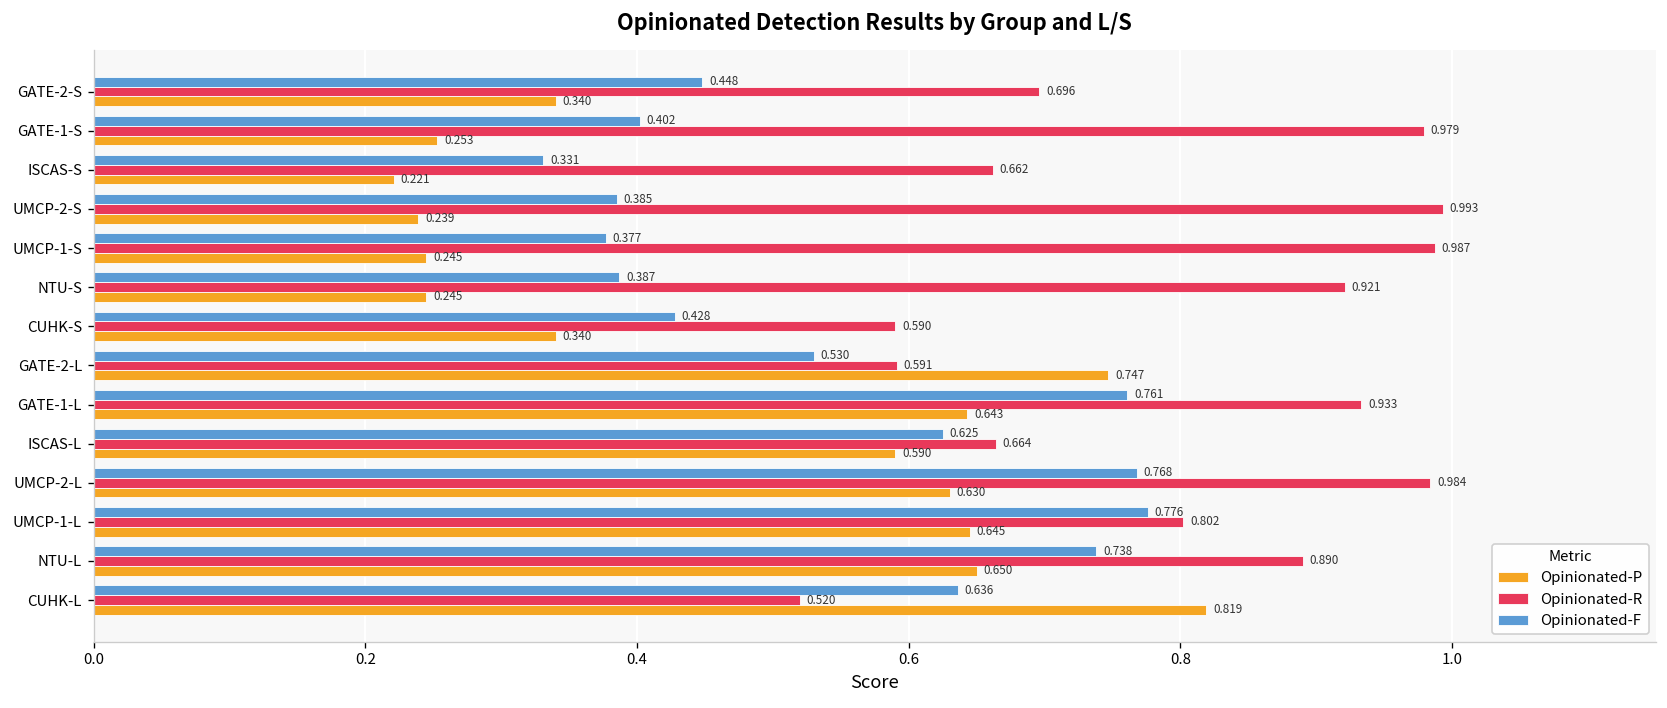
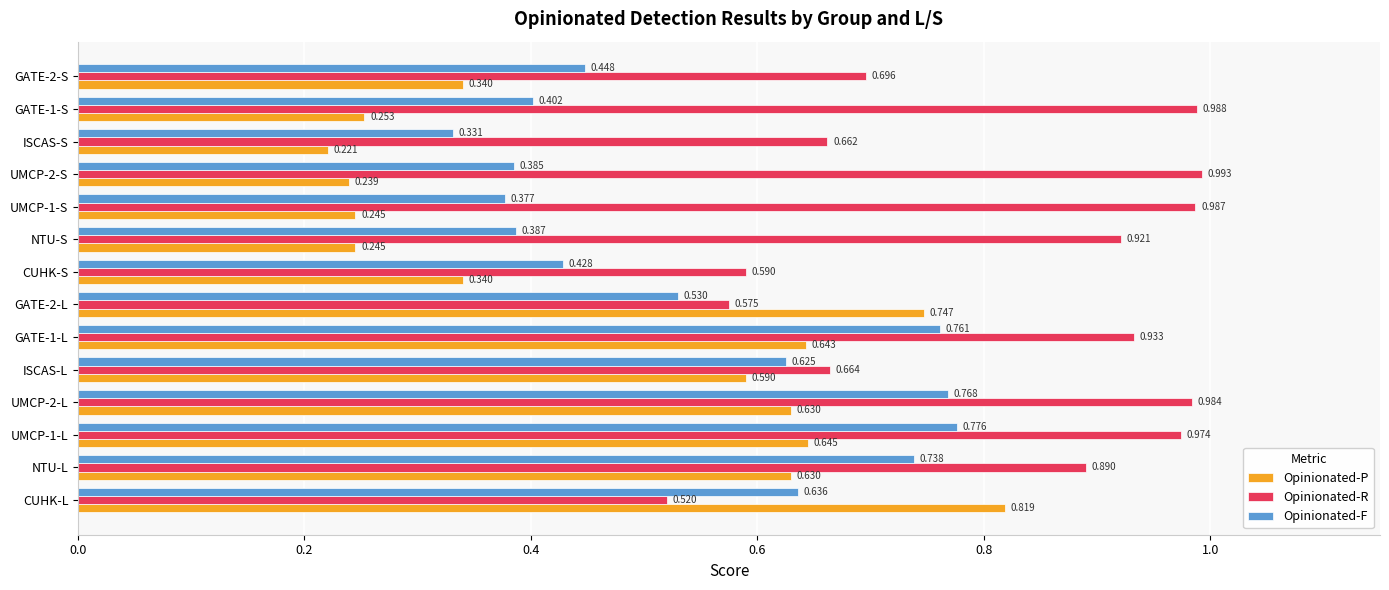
  {
    "Opinionated-P": {
      "GATE-2-S": 0.340,
      "GATE-1-S": 0.253,
      "ISCAS-S": 0.221,
      "UMCP-2-S": 0.239,
      "UMCP-1-S": 0.245,
      "NTU-S": 0.245,
      "CUHK-S": 0.340,
      "GATE-2-L": 0.747,
      "GATE-1-L": 0.643,
      "ISCAS-L": 0.590,
      "UMCP-2-L": 0.630,
      "UMCP-1-L": 0.645,
-     "NTU-L": 0.650,
+     "NTU-L": 0.630,
      "CUHK-L": 0.819
    },
    "Opinionated-R": {
      "GATE-2-S": 0.696,
-     "GATE-1-S": 0.979,
+     "GATE-1-S": 0.988,
      "ISCAS-S": 0.662,
      "UMCP-2-S": 0.993,
      "UMCP-1-S": 0.987,
      "NTU-S": 0.921,
      "CUHK-S": 0.590,
-     "GATE-2-L": 0.591,
+     "GATE-2-L": 0.575,
      "GATE-1-L": 0.933,
      "ISCAS-L": 0.664,
      "UMCP-2-L": 0.984,
-     "UMCP-1-L": 0.802,
+     "UMCP-1-L": 0.974,
      "NTU-L": 0.890,
      "CUHK-L": 0.520
    },
    "Opinionated-F": {
      "GATE-2-S": 0.448,
      "GATE-1-S": 0.402,
      "ISCAS-S": 0.331,
      "UMCP-2-S": 0.385,
      "UMCP-1-S": 0.377,
      "NTU-S": 0.387,
      "CUHK-S": 0.428,
      "GATE-2-L": 0.530,
      "GATE-1-L": 0.761,
      "ISCAS-L": 0.625,
      "UMCP-2-L": 0.768,
      "UMCP-1-L": 0.776,
      "NTU-L": 0.738,
      "CUHK-L": 0.636
    }
  }
